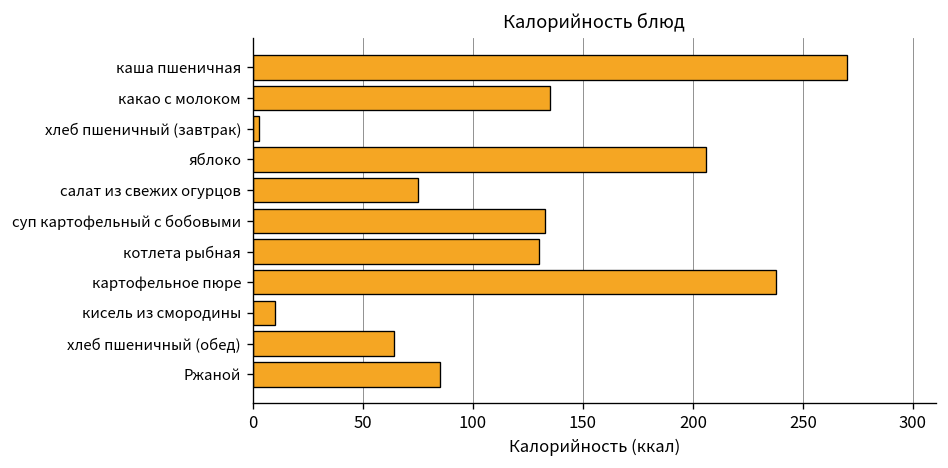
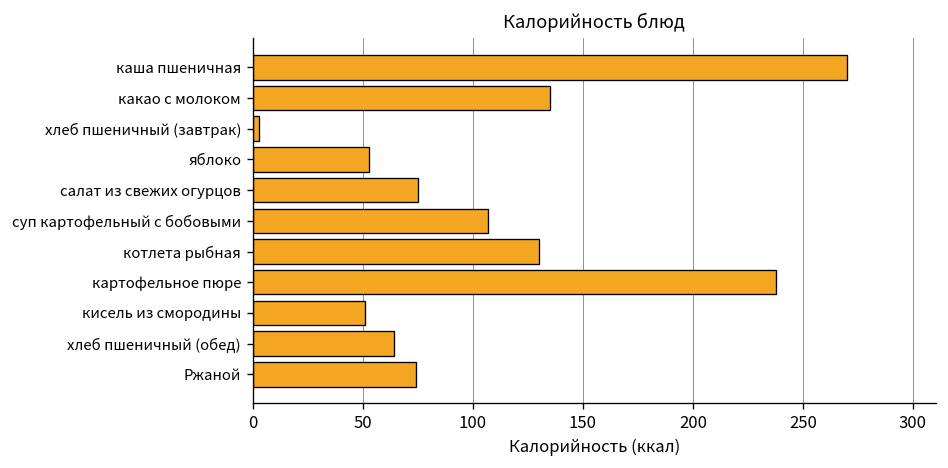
  {
    "каша пшеничная": 270,
    "какао с молоком": 135,
    "хлеб пшеничный (завтрак)": 3,
-   "яблоко": 206,
+   "яблоко": 53,
    "салат из свежих огурцов": 75,
-   "суп картофельный с бобовыми": 133,
+   "суп картофельный с бобовыми": 107,
    "котлета рыбная": 130,
    "картофельное пюре": 238,
-   "кисель из смородины": 10,
+   "кисель из смородины": 51,
    "хлеб пшеничный (обед)": 64,
-   "Ржаной": 85
+   "Ржаной": 74
  }
